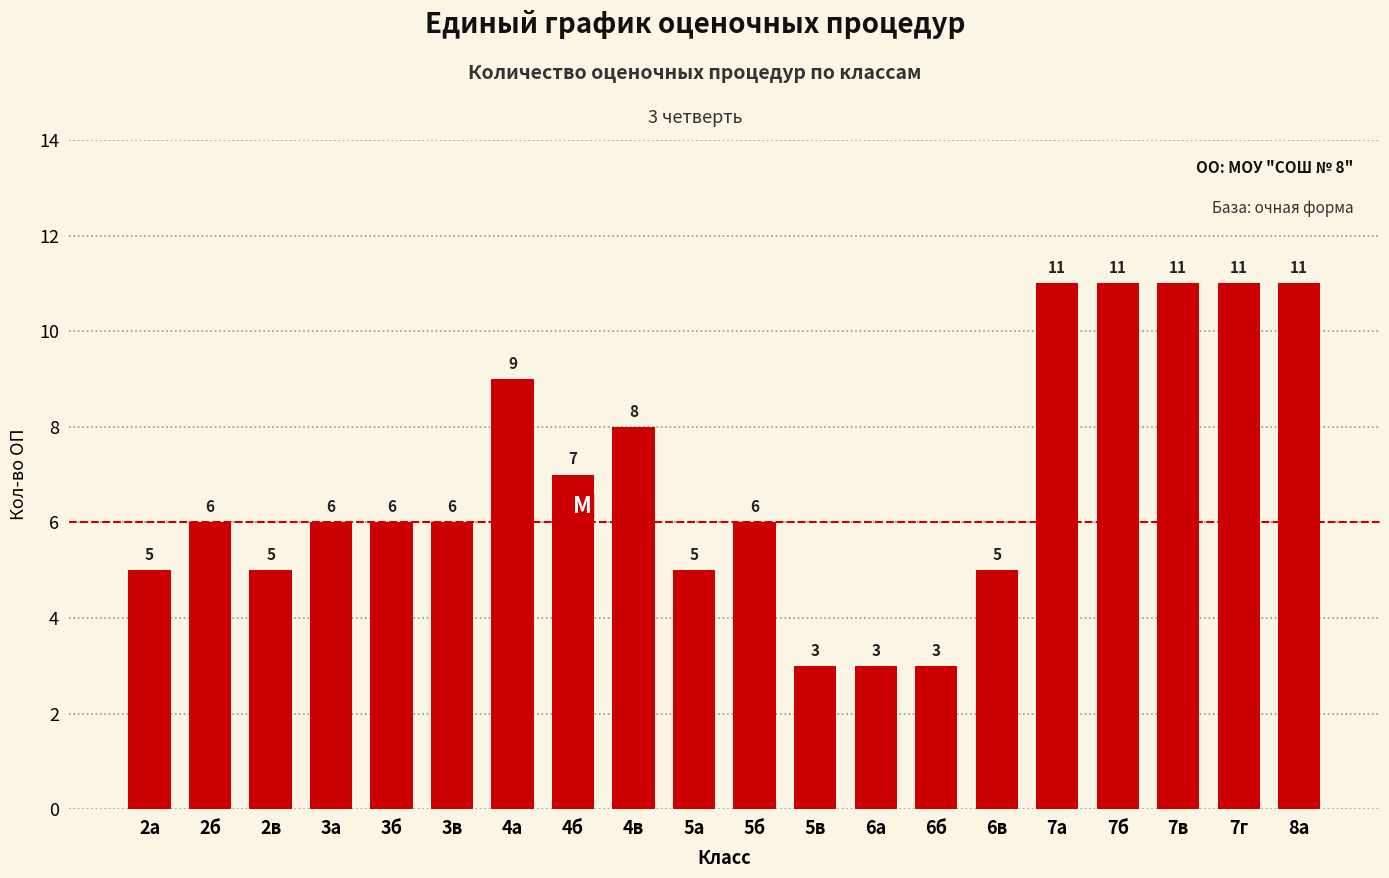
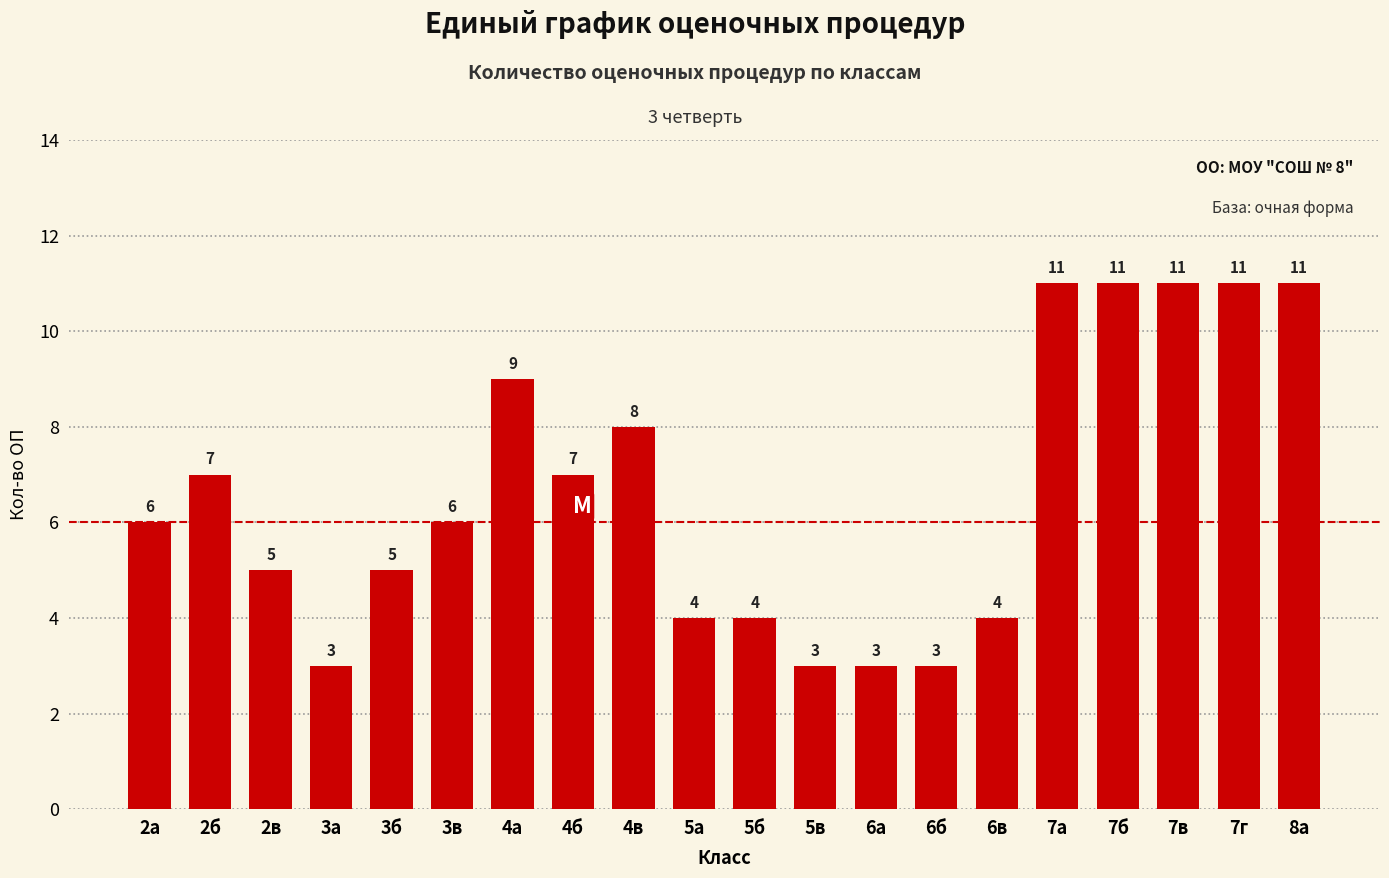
  {
-   "2а": 5,
-   "2б": 6,
+   "2а": 6,
+   "2б": 7,
    "2в": 5,
-   "3а": 6,
-   "3б": 6,
+   "3а": 3,
+   "3б": 5,
    "3в": 6,
    "4а": 9,
    "4б": 7,
    "4в": 8,
-   "5а": 5,
-   "5б": 6,
+   "5а": 4,
+   "5б": 4,
    "5в": 3,
    "6а": 3,
    "6б": 3,
-   "6в": 5,
+   "6в": 4,
    "7а": 11,
    "7б": 11,
    "7в": 11,
    "7г": 11,
    "8а": 11
  }
